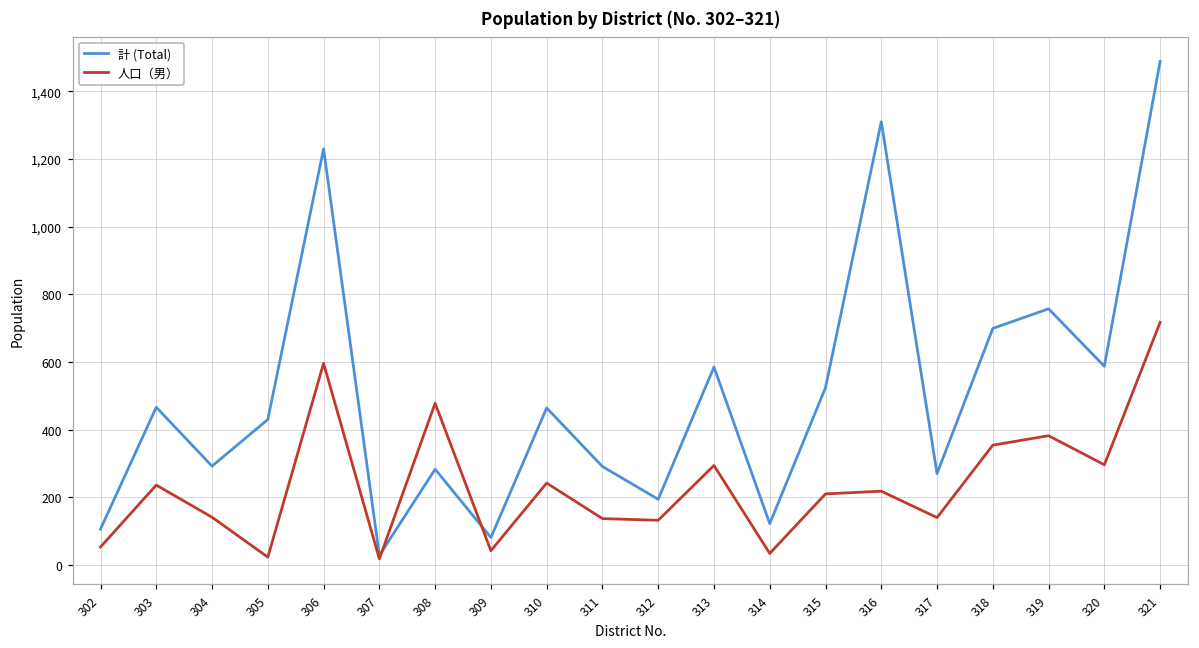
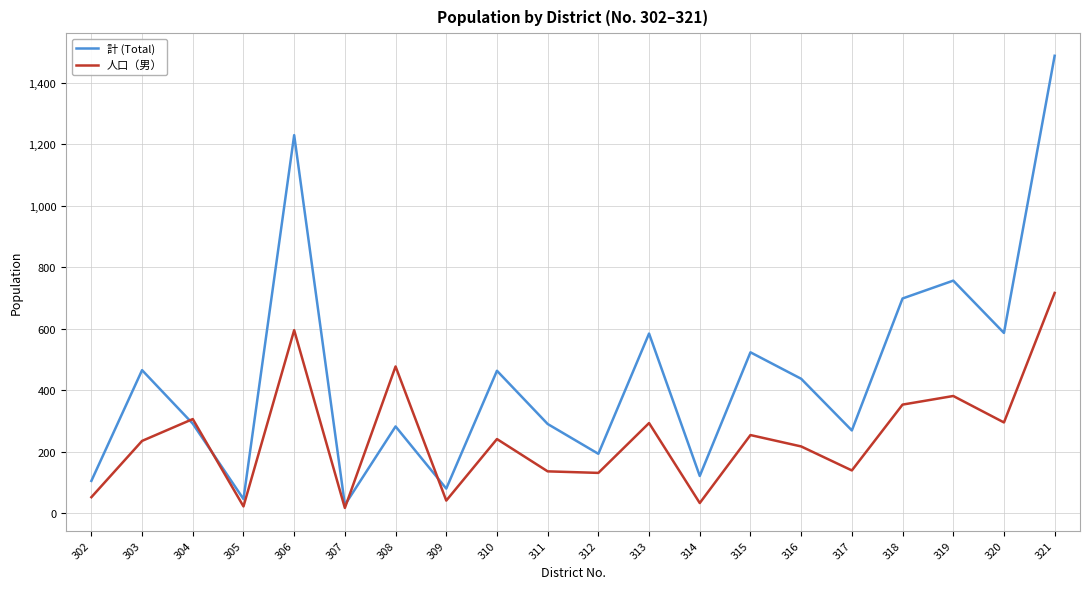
  {
    "計 (Total)": {
      "302": "110",
      "303": "470",
      "304": "290",
-     "305": "430",
+     "305": "50",
      "306": "1,230",
      "307": "30",
      "308": "280",
      "309": "80",
      "310": "460",
      "311": "290",
      "312": "190",
      "313": "590",
      "314": "120",
      "315": "520",
-     "316": "1,310",
+     "316": "440",
      "317": "270",
      "318": "700",
      "319": "760",
      "320": "590",
      "321": "1,490"
    },
    "人口（男）": {
      "302": "50",
      "303": "240",
-     "304": "140",
+     "304": "310",
      "305": "20",
      "306": "600",
      "307": "20",
      "308": "480",
      "309": "40",
      "310": "240",
      "311": "140",
      "312": "130",
      "313": "290",
      "314": "30",
-     "315": "210",
+     "315": "260",
      "316": "220",
      "317": "140",
      "318": "350",
      "319": "380",
      "320": "300",
      "321": "720"
    }
  }
